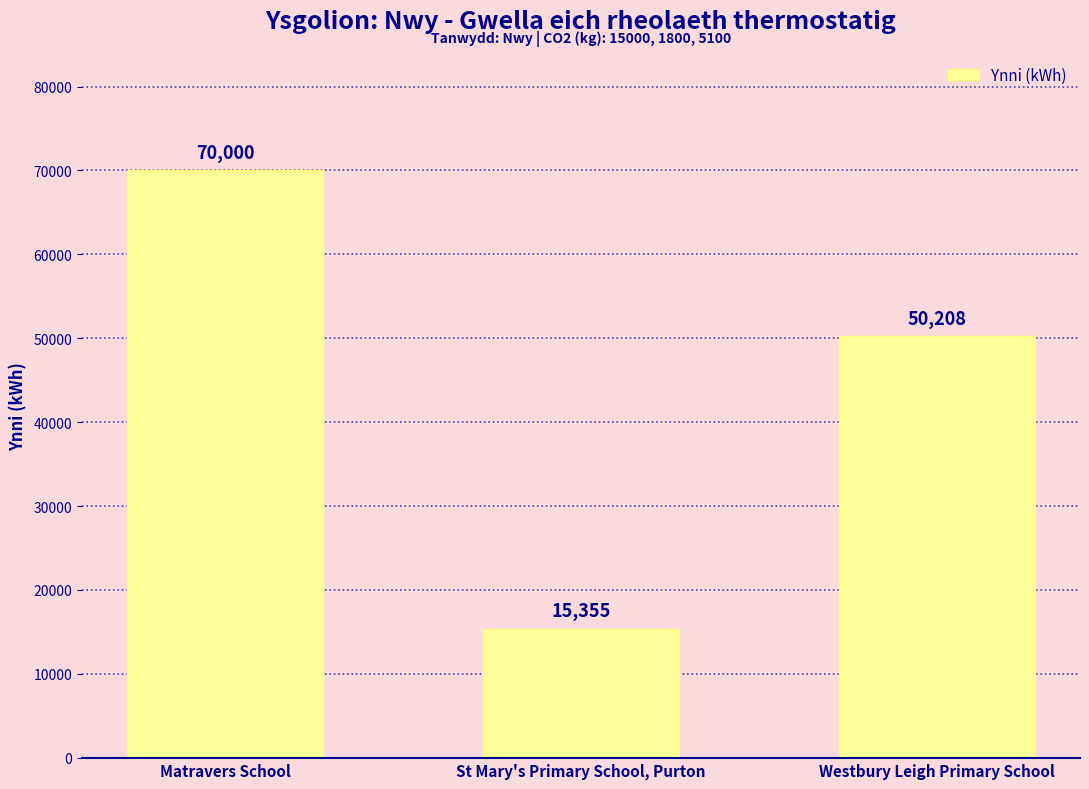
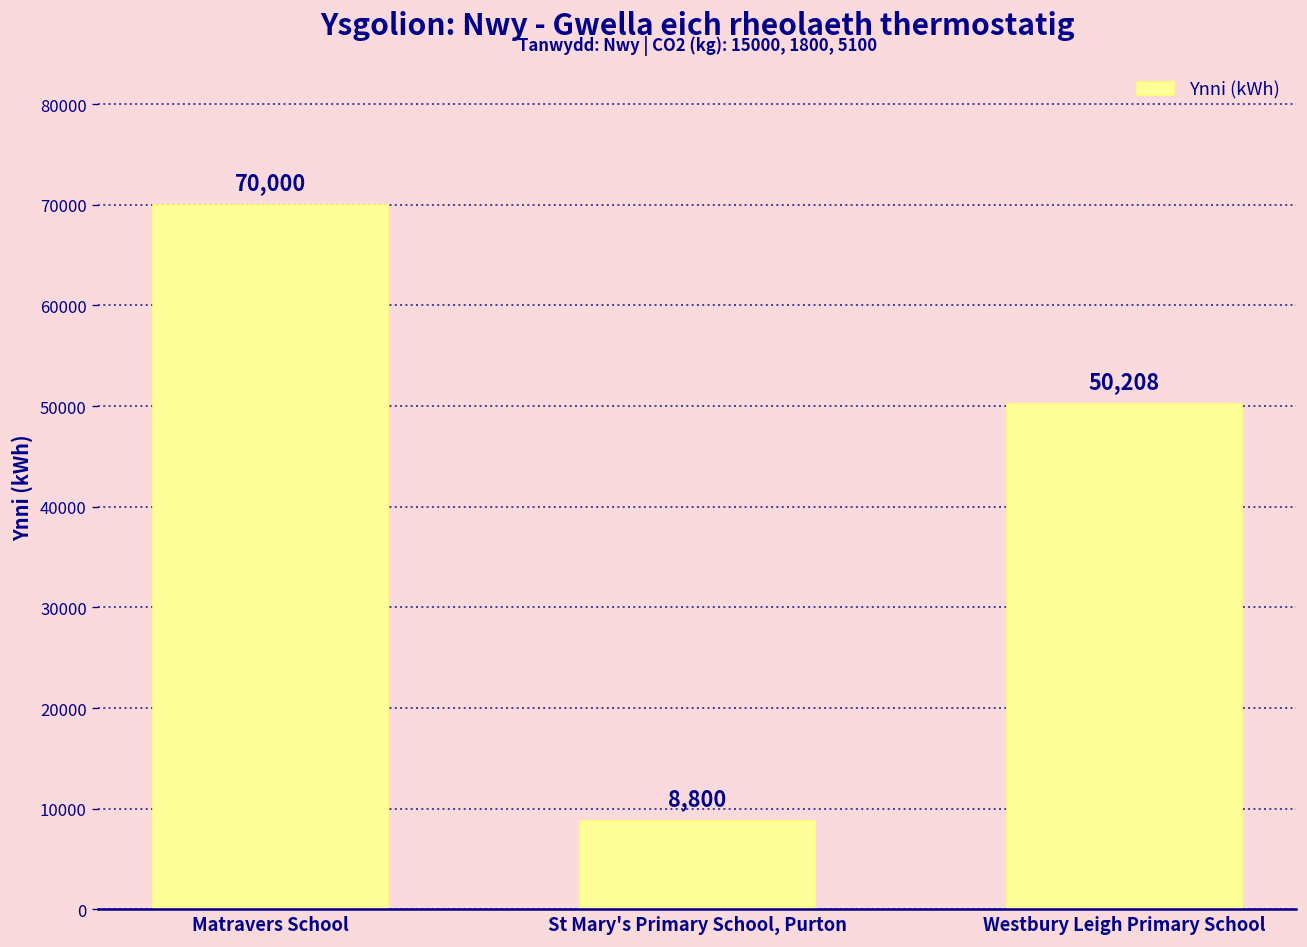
  {
    "Matravers School": "70,000",
-   "St Mary's Primary School, Purton": "15,355",
+   "St Mary's Primary School, Purton": "8,800",
    "Westbury Leigh Primary School": "50,208"
  }
